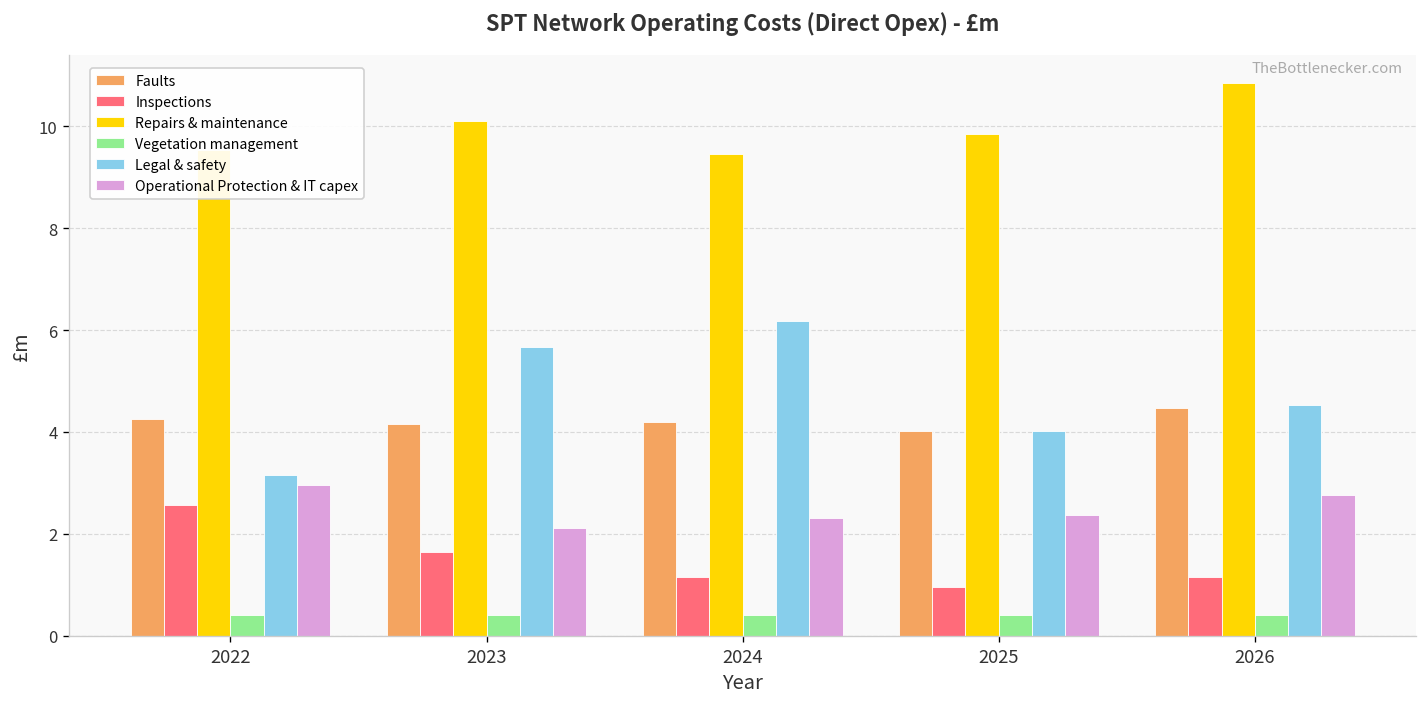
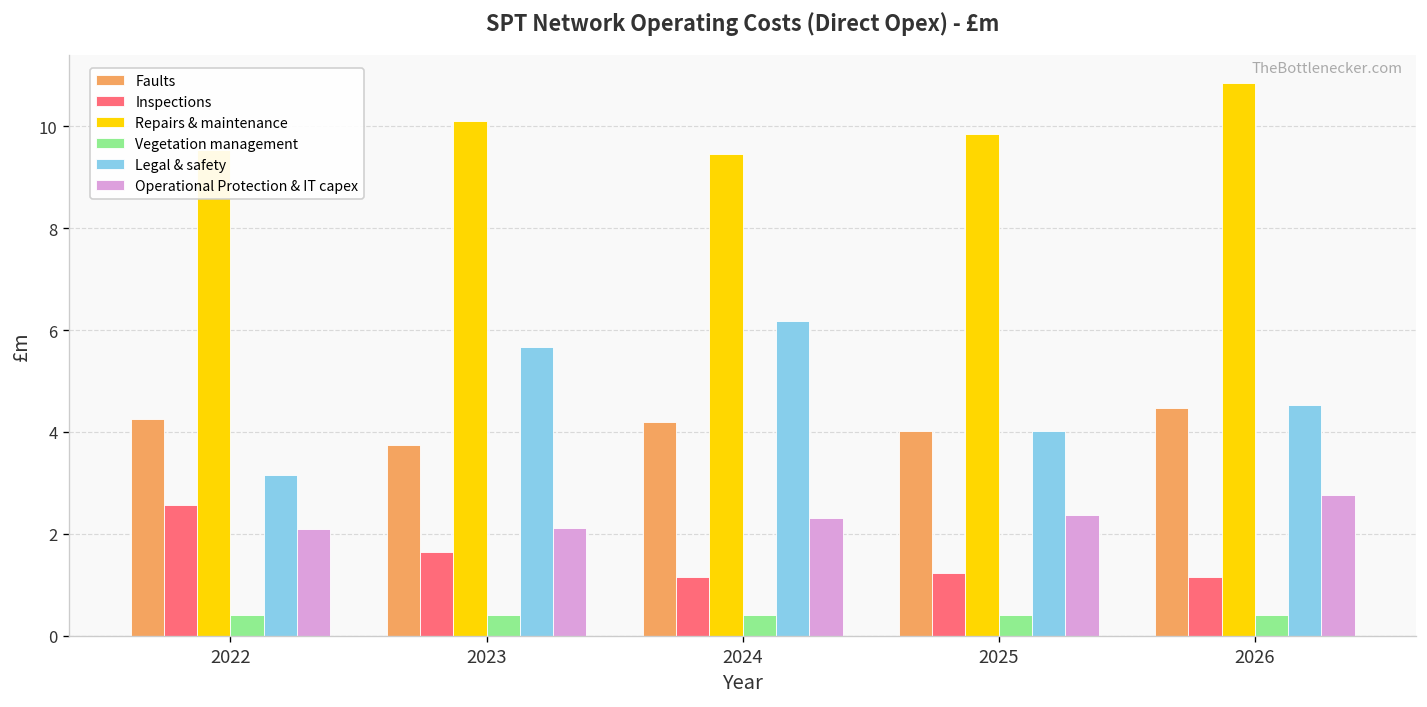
  {
    "Faults": {
      "2022": 4.3,
-     "2023": 4.1,
+     "2023": 3.7,
      "2024": 4.2,
      "2025": 4.0,
      "2026": 4.5
    },
    "Inspections": {
      "2022": 2.6,
      "2023": 1.7,
      "2024": 1.2,
-     "2025": 1.0,
+     "2025": 1.2,
      "2026": 1.2
    },
    "Repairs & maintenance": {
      "2023": 10.1,
      "2024": 9.5,
      "2025": 9.9,
      "2026": 10.8
    },
    "Vegetation management": {
      "2022": 0.4,
      "2023": 0.4,
      "2024": 0.4,
      "2025": 0.4,
      "2026": 0.4
    },
    "Legal & safety": {
      "2022": 3.2,
      "2023": 5.7,
      "2024": 6.2,
      "2025": 4.0,
      "2026": 4.5
    },
    "Operational Protection & IT capex": {
-     "2022": 3.0,
+     "2022": 2.1,
      "2023": 2.1,
      "2024": 2.3,
      "2025": 2.4,
      "2026": 2.8
    }
  }
